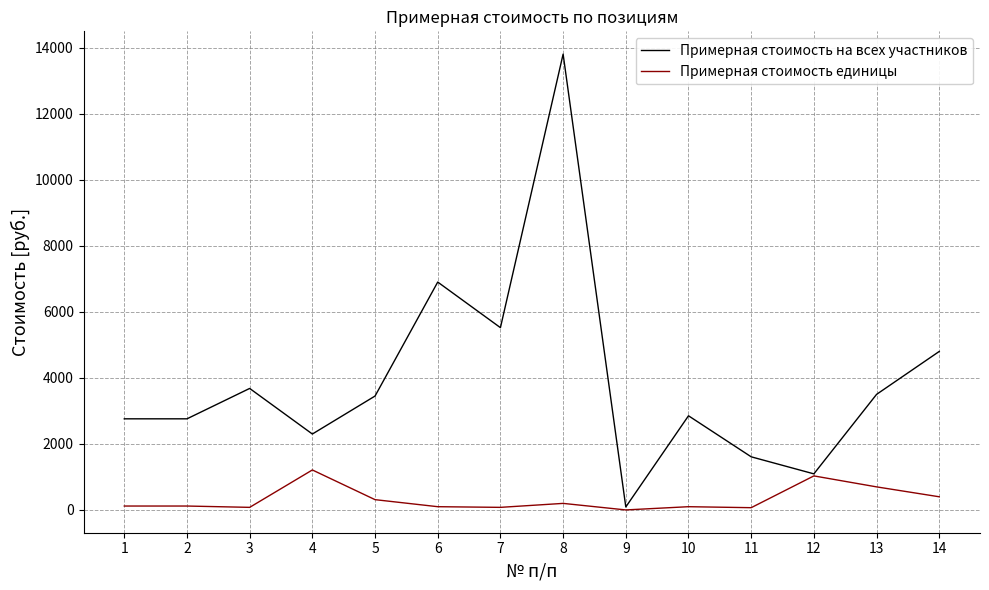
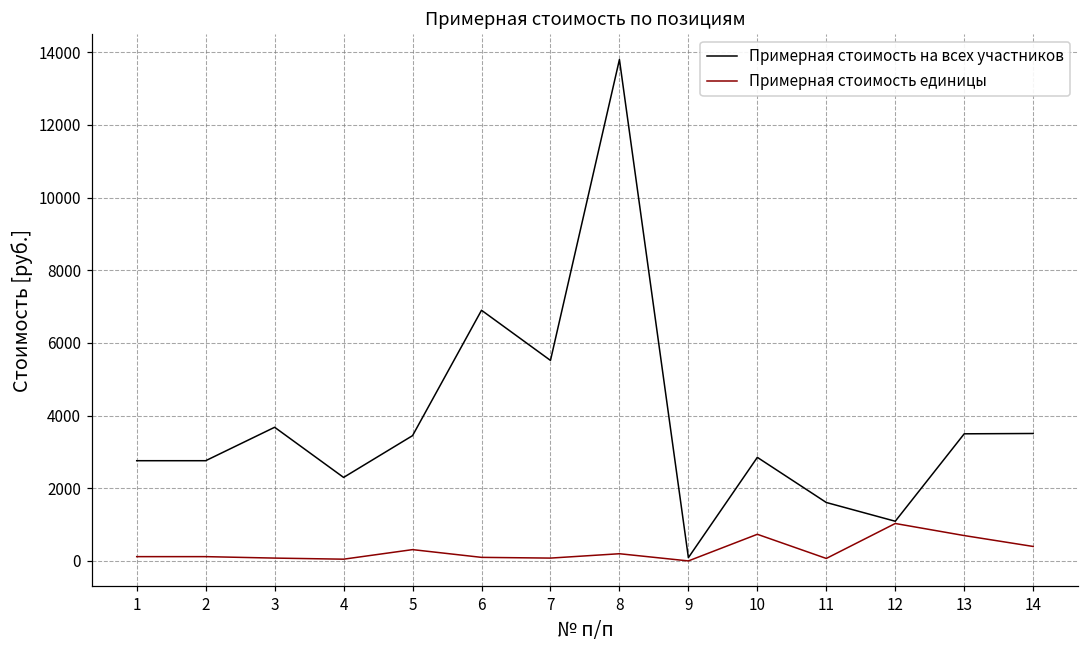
  {
    "Примерная стоимость на всех участников": {
      "1": 2800,
      "2": 2800,
      "3": 3700,
      "4": 2300,
      "5": 3500,
      "6": 6900,
      "7": 5500,
      "8": 13800,
      "9": 100,
      "10": 2900,
      "11": 1600,
      "13": 3500,
-     "14": 4800
+     "14": 3500
    },
    "Примерная стоимость единицы": {
      "1": 100,
      "2": 100,
      "3": 100,
-     "4": 1200,
+     "4": 100,
      "5": 300,
      "6": 100,
      "7": 100,
      "8": 200,
      "9": 0,
-     "10": 100,
+     "10": 700,
      "11": 100,
      "13": 700,
      "14": 400
    }
  }
